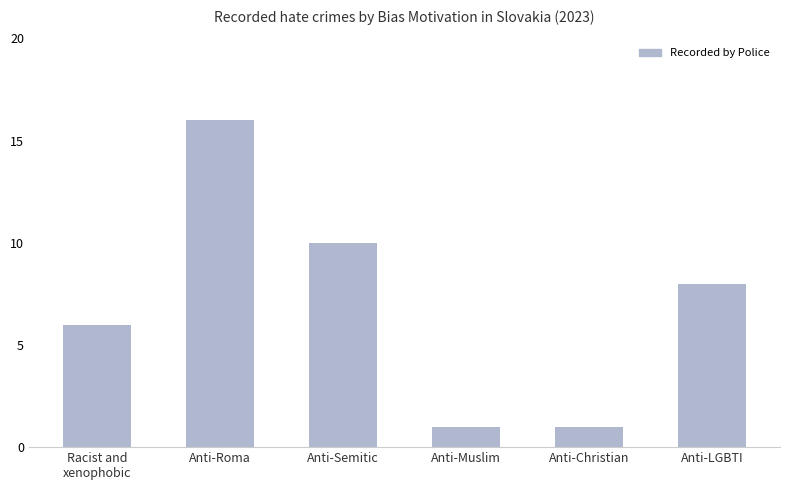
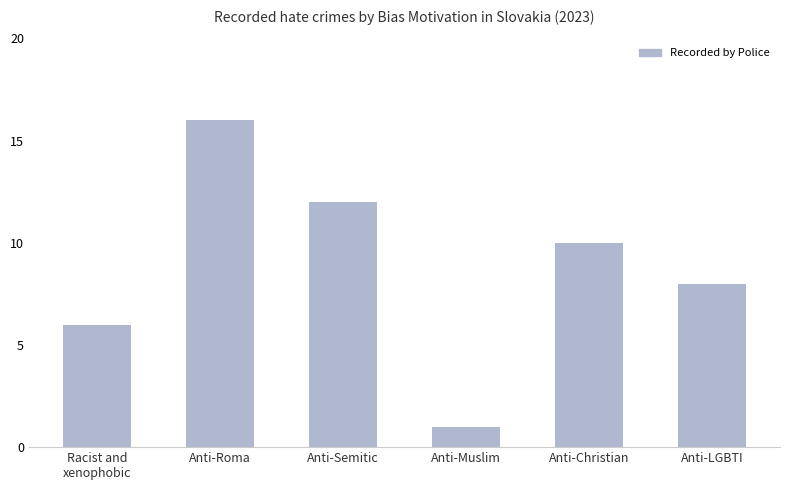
  {
    "Racist and xenophobic": 6,
    "Anti-Roma": 16,
-   "Anti-Semitic": 10,
+   "Anti-Semitic": 12,
    "Anti-Muslim": 1,
-   "Anti-Christian": 1,
+   "Anti-Christian": 10,
    "Anti-LGBTI": 8
  }
